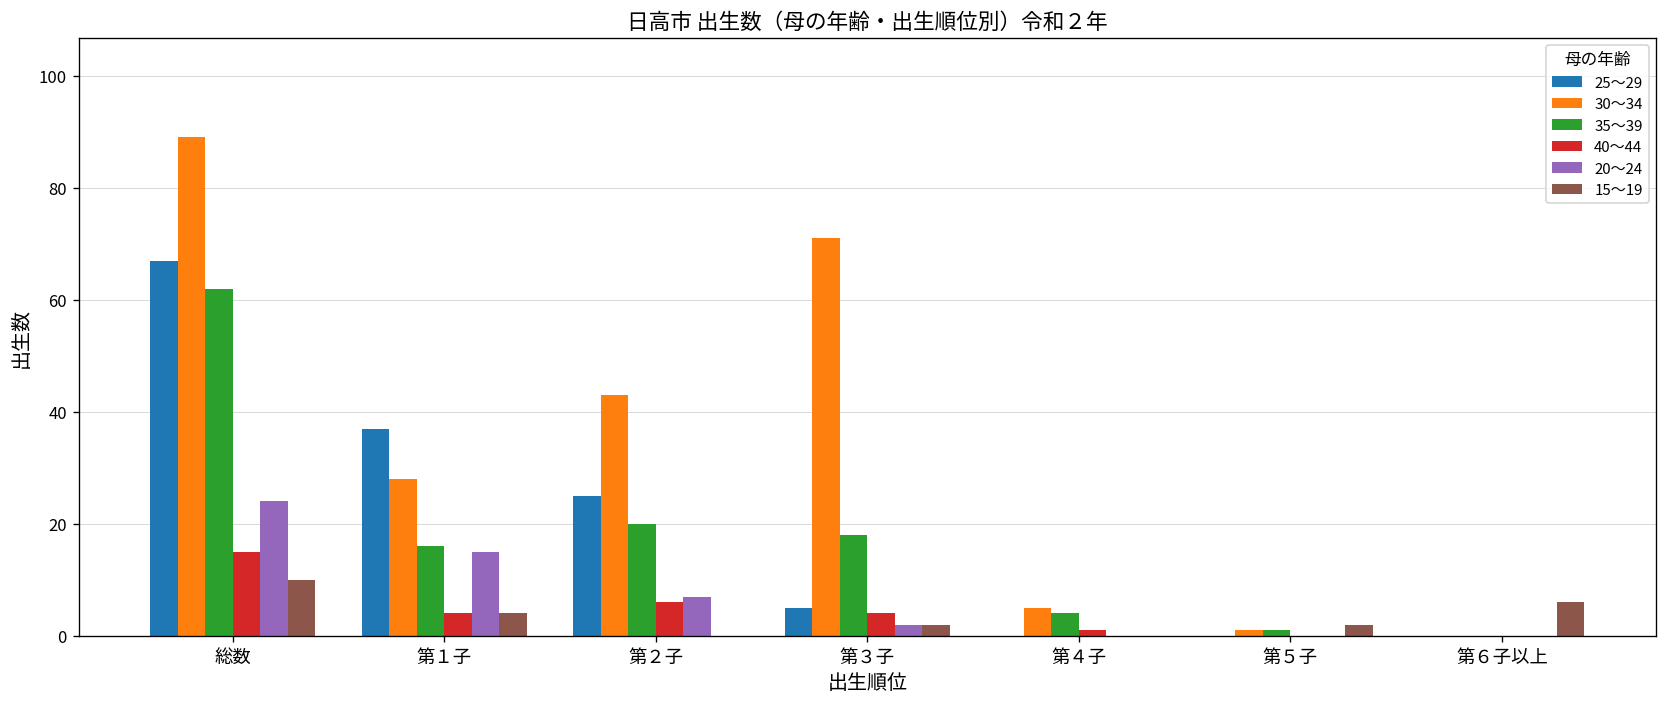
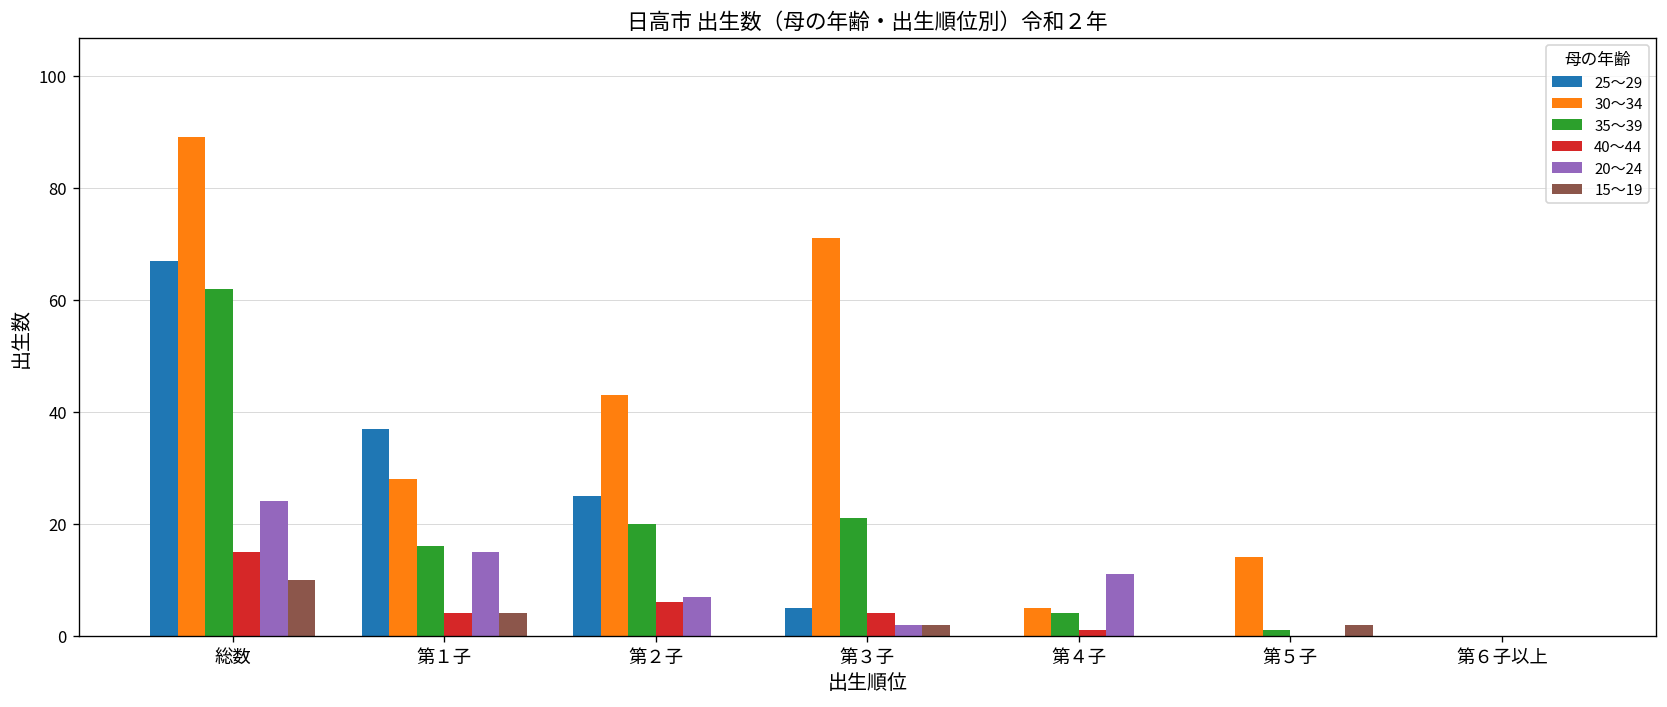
  {
    "25～29": {
      "総数": 67,
      "第１子": 37,
      "第２子": 25,
      "第３子": 5,
      "第４子": 0,
      "第５子": 0,
      "第６子以上": 0
    },
    "30～34": {
      "総数": 89,
      "第１子": 28,
      "第２子": 43,
      "第３子": 71,
      "第４子": 5,
-     "第５子": 1,
+     "第５子": 14,
      "第６子以上": 0
    },
    "35～39": {
      "総数": 62,
      "第１子": 16,
      "第２子": 20,
-     "第３子": 18,
+     "第３子": 21,
      "第４子": 4,
      "第５子": 1,
      "第６子以上": 0
    },
    "40～44": {
      "総数": 15,
      "第１子": 4,
      "第２子": 6,
      "第３子": 4,
      "第４子": 1,
      "第５子": 0,
      "第６子以上": 0
    },
    "20～24": {
      "総数": 24,
      "第１子": 15,
      "第２子": 7,
      "第３子": 2,
-     "第４子": 0,
+     "第４子": 11,
      "第５子": 0,
      "第６子以上": 0
    },
    "15～19": {
      "総数": 10,
      "第１子": 4,
      "第２子": 0,
      "第３子": 2,
      "第４子": 0,
      "第５子": 2,
-     "第６子以上": 6
+     "第６子以上": 0
    }
  }
